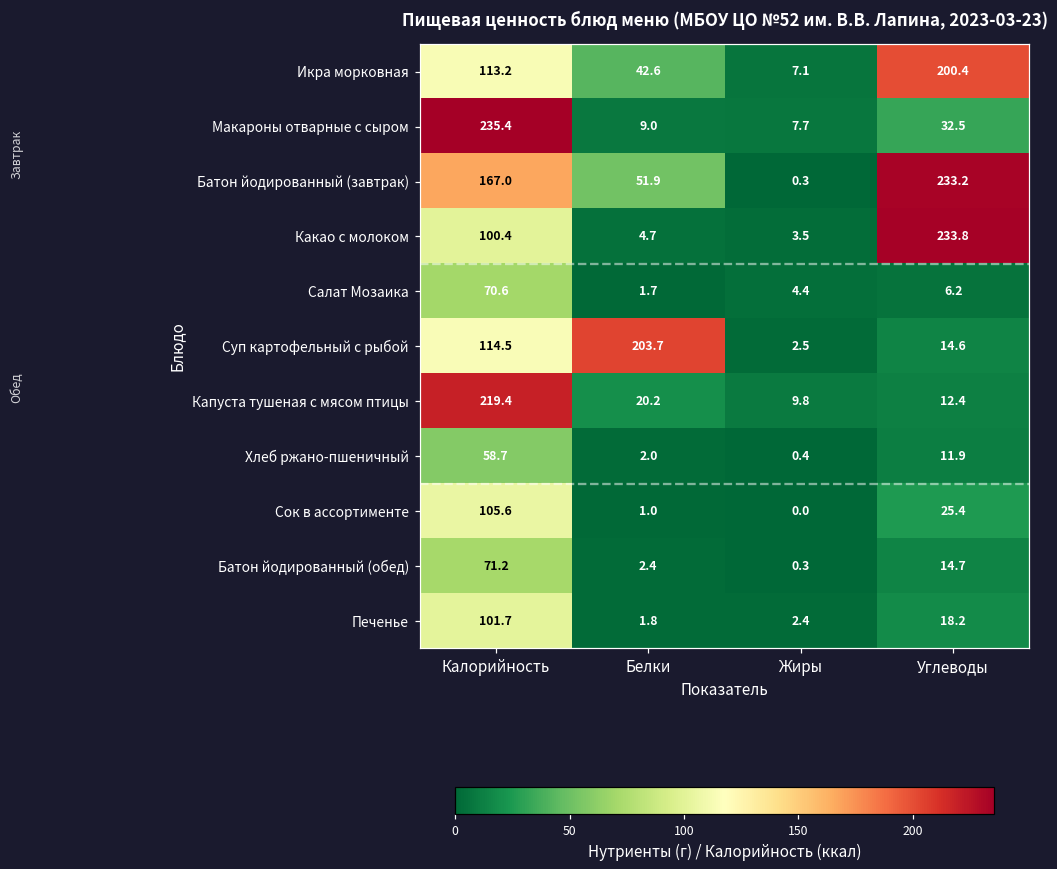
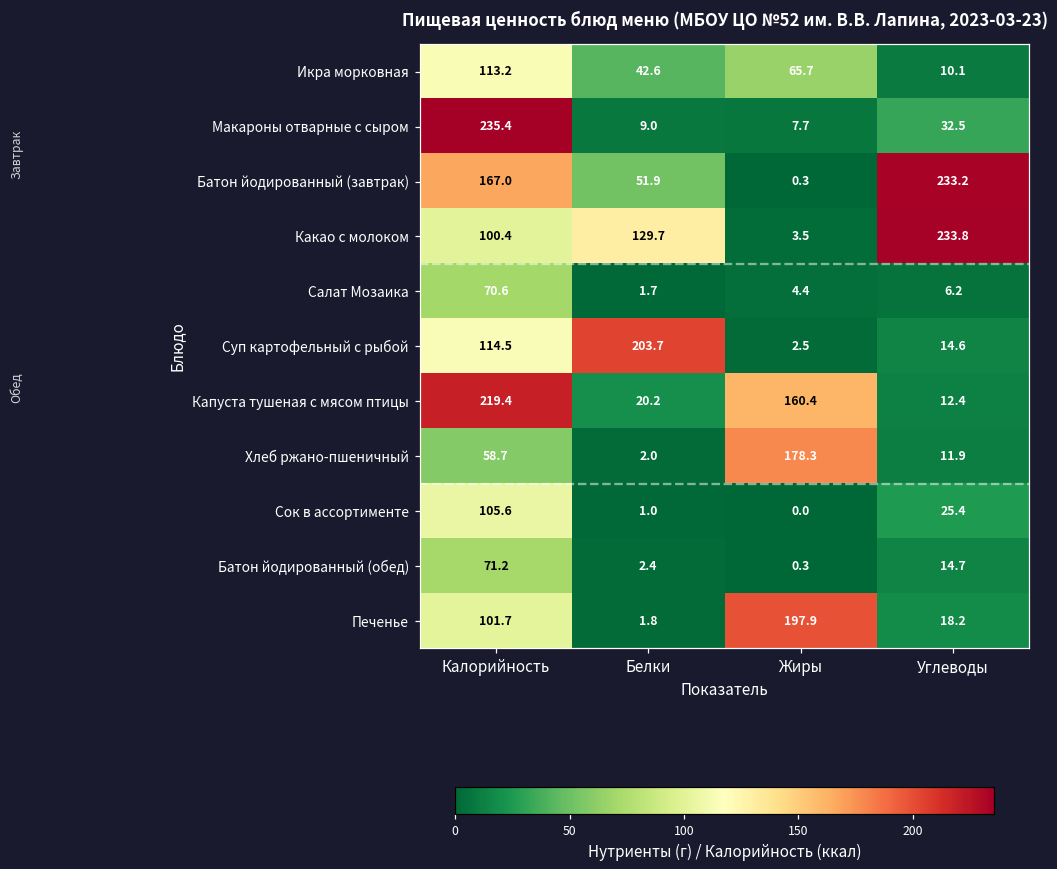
  {
    "Икра морковная": {
      "Калорийность": 113.2,
      "Белки": 42.6,
-     "Жиры": 7.1,
-     "Углеводы": 200.4
+     "Жиры": 65.7,
+     "Углеводы": 10.1
    },
    "Макароны отварные с сыром": {
      "Калорийность": 235.4,
      "Белки": 9.0,
      "Жиры": 7.7,
      "Углеводы": 32.5
    },
    "Батон йодированный (завтрак)": {
      "Калорийность": 167.0,
      "Белки": 51.9,
      "Жиры": 0.3,
      "Углеводы": 233.2
    },
    "Какао с молоком": {
      "Калорийность": 100.4,
-     "Белки": 4.7,
+     "Белки": 129.7,
      "Жиры": 3.5,
      "Углеводы": 233.8
    },
    "Салат Мозаика": {
      "Калорийность": 70.6,
      "Белки": 1.7,
      "Жиры": 4.4,
      "Углеводы": 6.2
    },
    "Суп картофельный с рыбой": {
      "Калорийность": 114.5,
      "Белки": 203.7,
      "Жиры": 2.5,
      "Углеводы": 14.6
    },
    "Капуста тушеная с мясом птицы": {
      "Калорийность": 219.4,
      "Белки": 20.2,
-     "Жиры": 9.8,
+     "Жиры": 160.4,
      "Углеводы": 12.4
    },
    "Хлеб ржано-пшеничный": {
      "Калорийность": 58.7,
      "Белки": 2.0,
-     "Жиры": 0.4,
+     "Жиры": 178.3,
      "Углеводы": 11.9
    },
    "Сок в ассортименте": {
      "Калорийность": 105.6,
      "Белки": 1.0,
      "Жиры": 0.0,
      "Углеводы": 25.4
    },
    "Батон йодированный (обед)": {
      "Калорийность": 71.2,
      "Белки": 2.4,
      "Жиры": 0.3,
      "Углеводы": 14.7
    },
    "Печенье": {
      "Калорийность": 101.7,
      "Белки": 1.8,
-     "Жиры": 2.4,
+     "Жиры": 197.9,
      "Углеводы": 18.2
    }
  }
